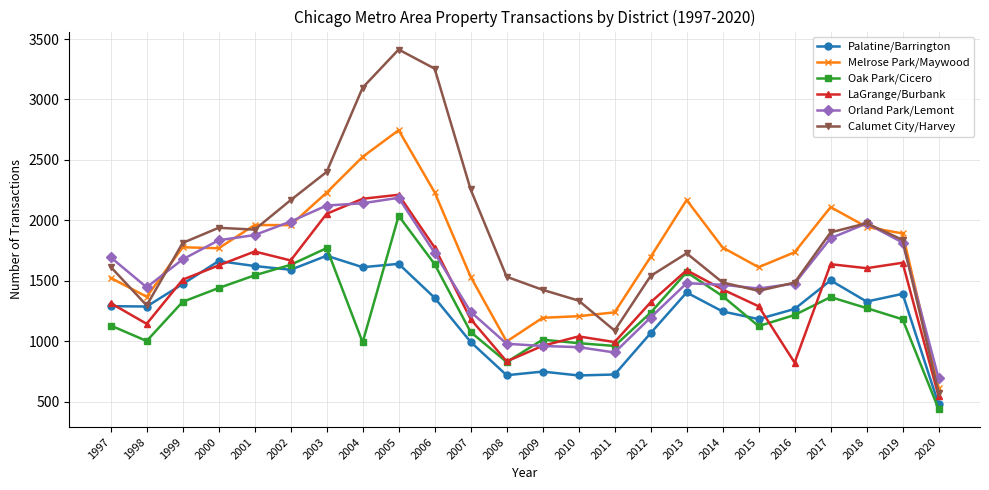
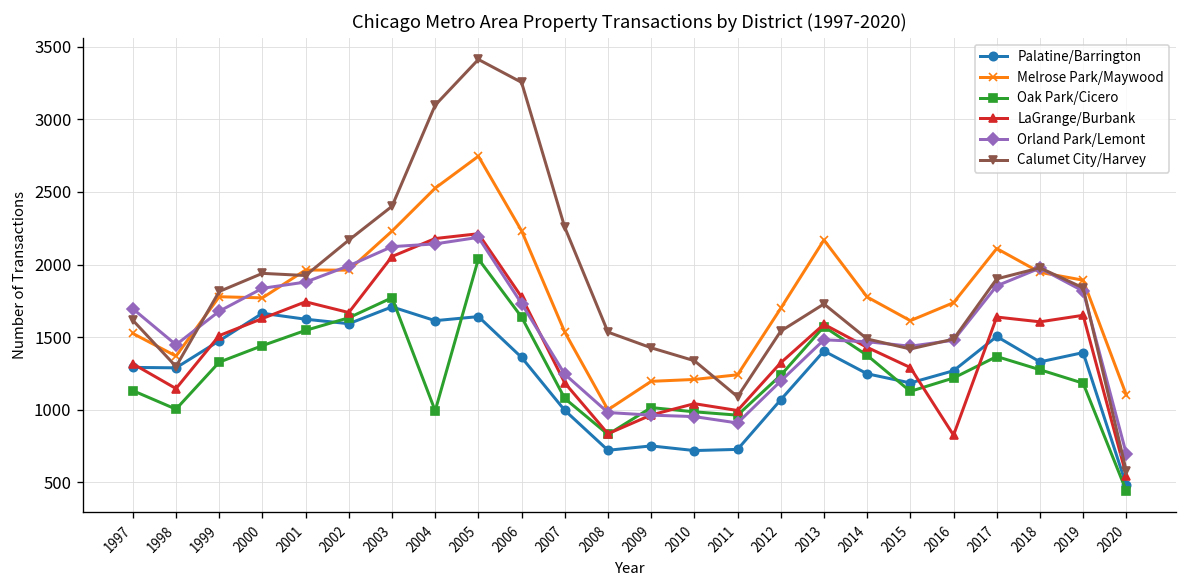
  {
    "Palatine/Barrington": {
      "1997": 1290,
      "1999": 1470,
      "2000": 1660,
      "2001": 1620,
      "2002": 1590,
      "2003": 1710,
      "2004": 1610,
      "2005": 1640,
      "2006": 1360,
      "2007": 1000,
      "2008": 720,
      "2009": 750,
      "2010": 720,
      "2011": 730,
      "2012": 1070,
      "2013": 1400,
      "2014": 1250,
      "2015": 1180,
      "2016": 1270,
      "2017": 1500,
      "2018": 1330,
      "2019": 1390,
      "2020": 480
    },
    "Melrose Park/Maywood": {
      "1997": 1530,
      "1998": 1370,
      "1999": 1780,
      "2000": 1770,
      "2001": 1960,
      "2002": 1960,
      "2003": 2230,
      "2004": 2530,
      "2005": 2750,
      "2006": 2230,
      "2007": 1530,
      "2009": 1200,
      "2010": 1210,
      "2011": 1240,
      "2012": 1700,
      "2013": 2170,
      "2014": 1780,
      "2015": 1610,
      "2016": 1740,
      "2017": 2110,
      "2018": 1950,
      "2019": 1890,
-     "2020": 620
+     "2020": 1100
    },
    "Oak Park/Cicero": {
      "1997": 1130,
      "1998": 1000,
      "1999": 1330,
      "2000": 1440,
      "2001": 1550,
      "2002": 1630,
      "2003": 1770,
      "2004": 990,
      "2005": 2040,
      "2006": 1640,
      "2007": 1080,
      "2009": 1010,
      "2010": 990,
      "2011": 960,
      "2012": 1240,
      "2014": 1370,
      "2015": 1130,
      "2016": 1220,
      "2017": 1370,
      "2018": 1280,
      "2019": 1180,
      "2020": 440
    },
    "LaGrange/Burbank": {
      "1997": 1320,
      "1998": 1150,
      "1999": 1510,
      "2000": 1630,
      "2001": 1740,
      "2002": 1670,
      "2003": 2060,
      "2004": 2180,
      "2005": 2210,
      "2006": 1780,
      "2007": 1180,
      "2010": 1040,
      "2011": 990,
      "2012": 1320,
      "2014": 1430,
      "2015": 1290,
      "2016": 820,
      "2017": 1640,
      "2018": 1610,
      "2019": 1650,
      "2020": 550
    },
    "Orland Park/Lemont": {
      "1997": 1700,
      "1998": 1450,
      "1999": 1680,
      "2000": 1840,
      "2001": 1880,
      "2002": 1990,
      "2003": 2120,
      "2004": 2140,
      "2005": 2190,
      "2006": 1730,
      "2007": 1240,
      "2010": 950,
      "2011": 910,
      "2012": 1200,
      "2013": 1480,
      "2017": 1850,
      "2019": 1820,
      "2020": 700
    },
    "Calumet City/Harvey": {
      "1997": 1620,
      "1999": 1810,
      "2000": 1940,
      "2001": 1920,
      "2002": 2170,
      "2003": 2400,
      "2004": 3100,
      "2005": 3410,
      "2006": 3260,
      "2007": 2260,
      "2008": 1530,
      "2009": 1430,
      "2010": 1340,
      "2011": 1090,
      "2012": 1540,
      "2013": 1730,
      "2017": 1900,
      "2019": 1840,
      "2020": 580
    }
  }
